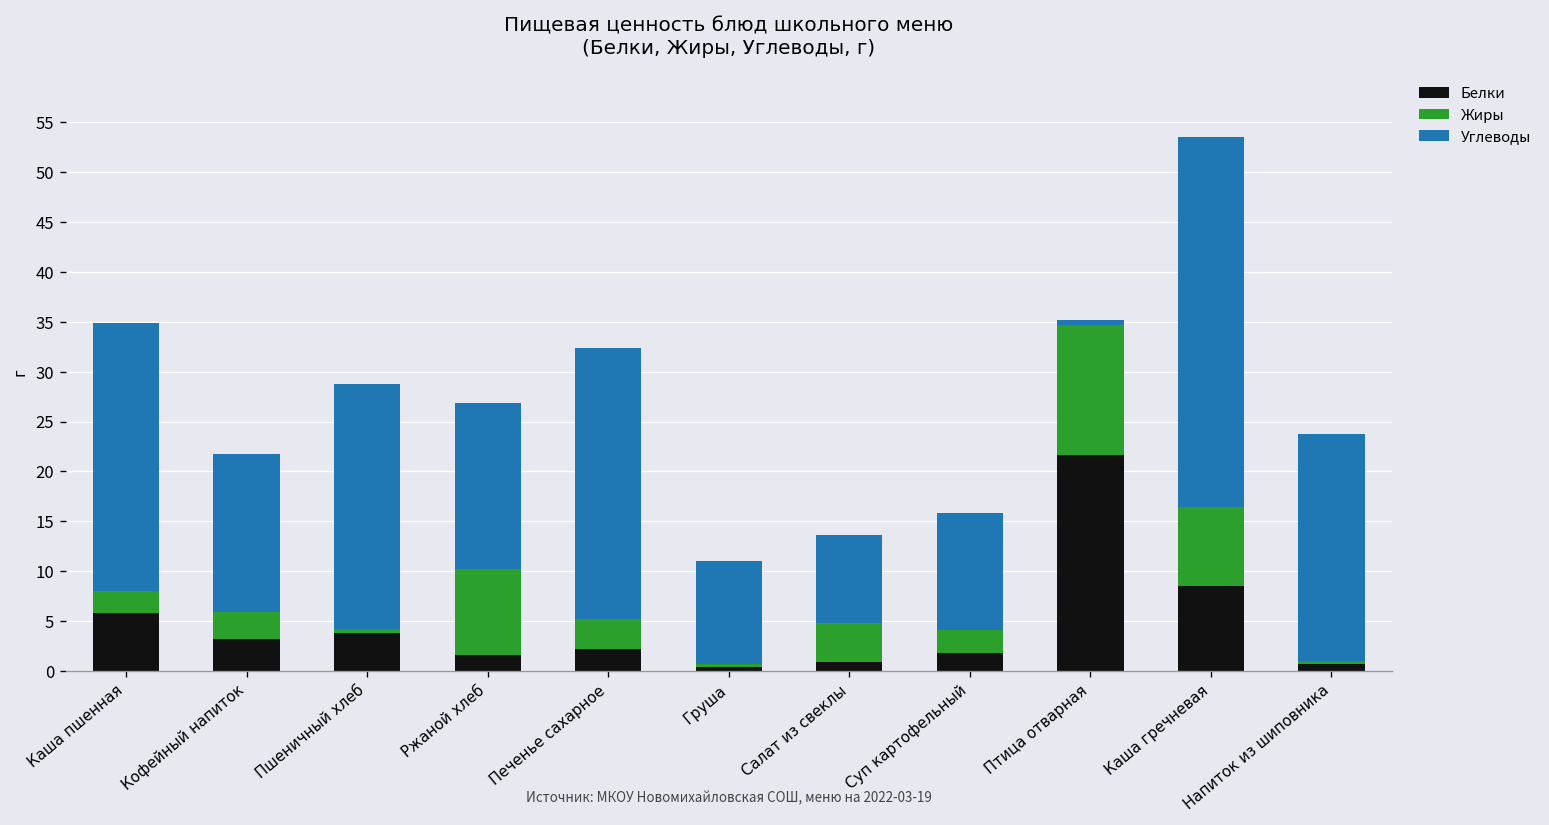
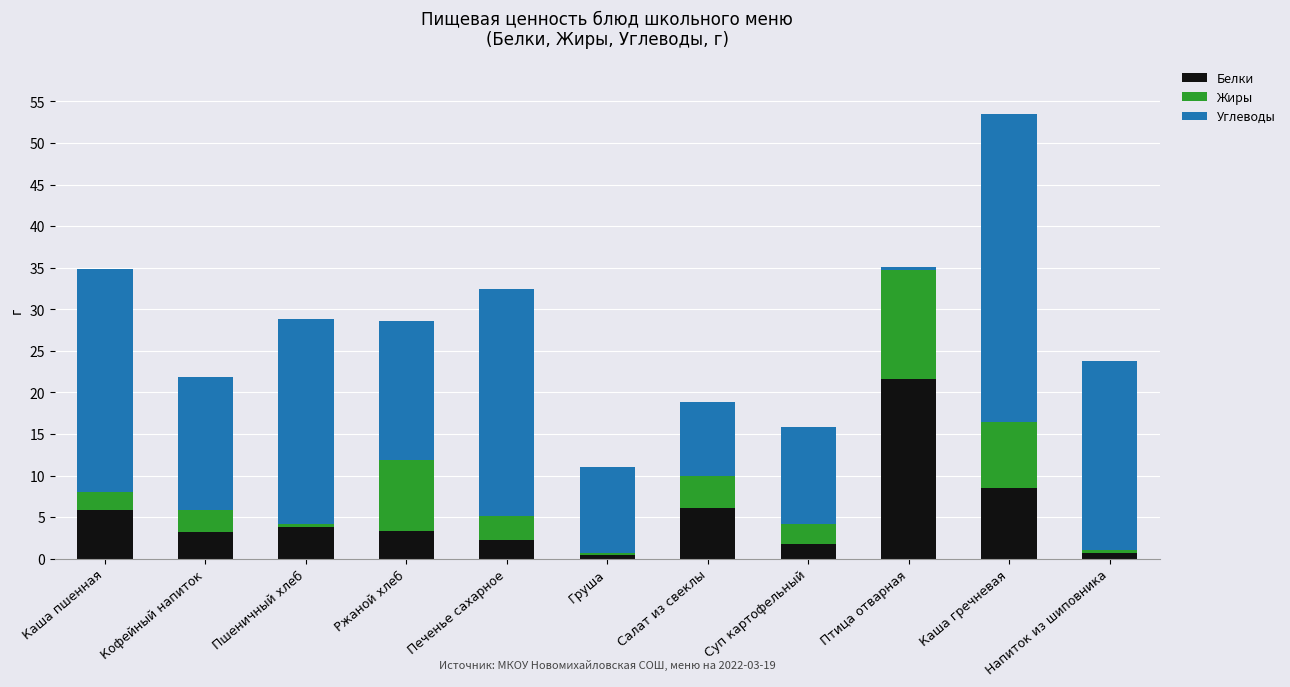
  {
    "Белки": {
      "Каша пшенная": 6,
      "Кофейный напиток": 3,
      "Пшеничный хлеб": 4,
-     "Ржаной хлеб": 2,
+     "Ржаной хлеб": 3,
      "Печенье сахарное": 2,
      "Груша": 0,
-     "Салат из свеклы": 1,
+     "Салат из свеклы": 6,
      "Суп картофельный": 2,
      "Птица отварная": 22,
      "Каша гречневая": 9,
      "Напиток из шиповника": 1
    },
    "Жиры": {
      "Каша пшенная": 2,
      "Кофейный напиток": 3,
      "Пшеничный хлеб": 0,
      "Ржаной хлеб": 9,
      "Печенье сахарное": 3,
      "Салат из свеклы": 4,
      "Суп картофельный": 2,
      "Птица отварная": 13,
      "Каша гречневая": 8
    },
    "Углеводы": {
      "Каша пшенная": 27,
      "Кофейный напиток": 16,
      "Пшеничный хлеб": 25,
      "Ржаной хлеб": 17,
      "Печенье сахарное": 27,
      "Груша": 10,
      "Салат из свеклы": 9,
      "Суп картофельный": 12,
      "Птица отварная": 0,
      "Каша гречневая": 37,
      "Напиток из шиповника": 23
    }
  }
